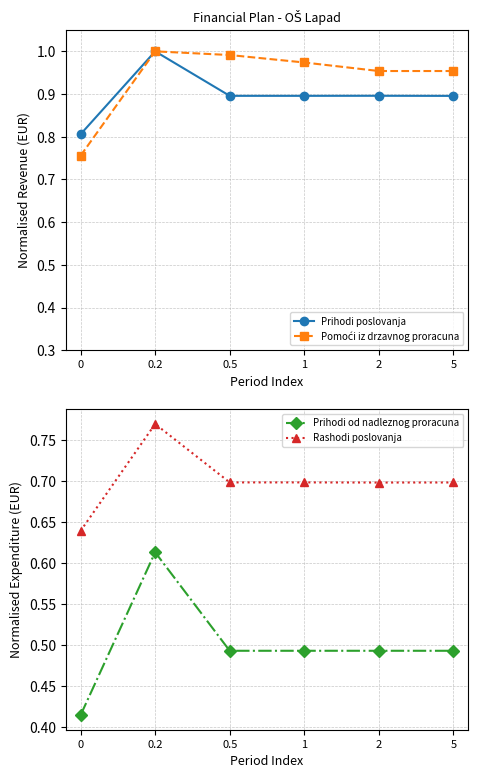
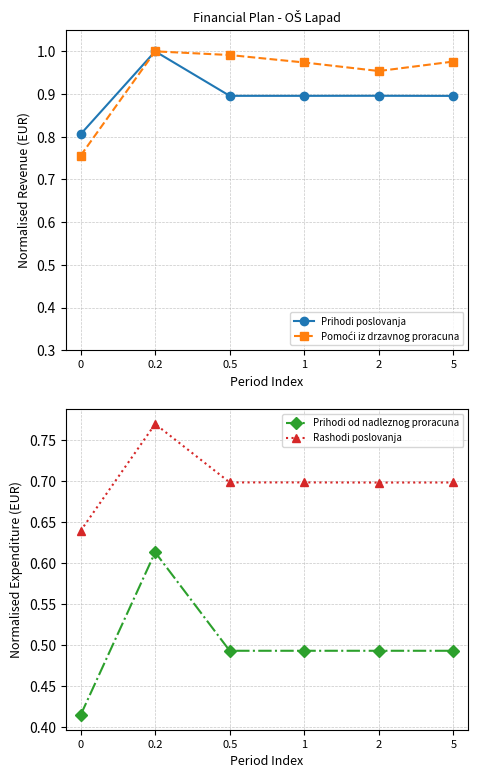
  {
    "Financial Plan - OŠ Lapad": {
      "Prihodi poslovanja": {
        "0": 0.81,
        "0.5": 0.90,
        "1": 0.90,
        "2": 0.90,
        "5": 0.90
      },
      "Pomoći iz drzavnog proracuna": {
        "0": 0.76,
        "0.5": 0.99,
        "1": 0.97,
        "2": 0.95,
-       "5": 0.95
+       "5": 0.98
      }
    }
  }
